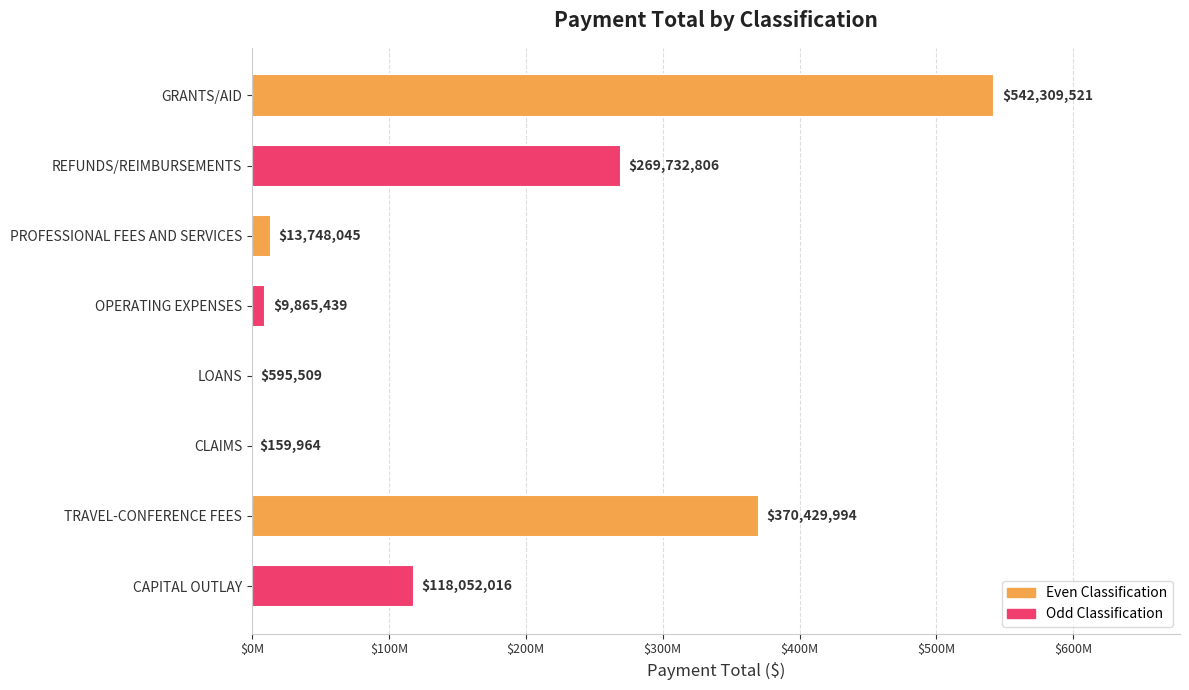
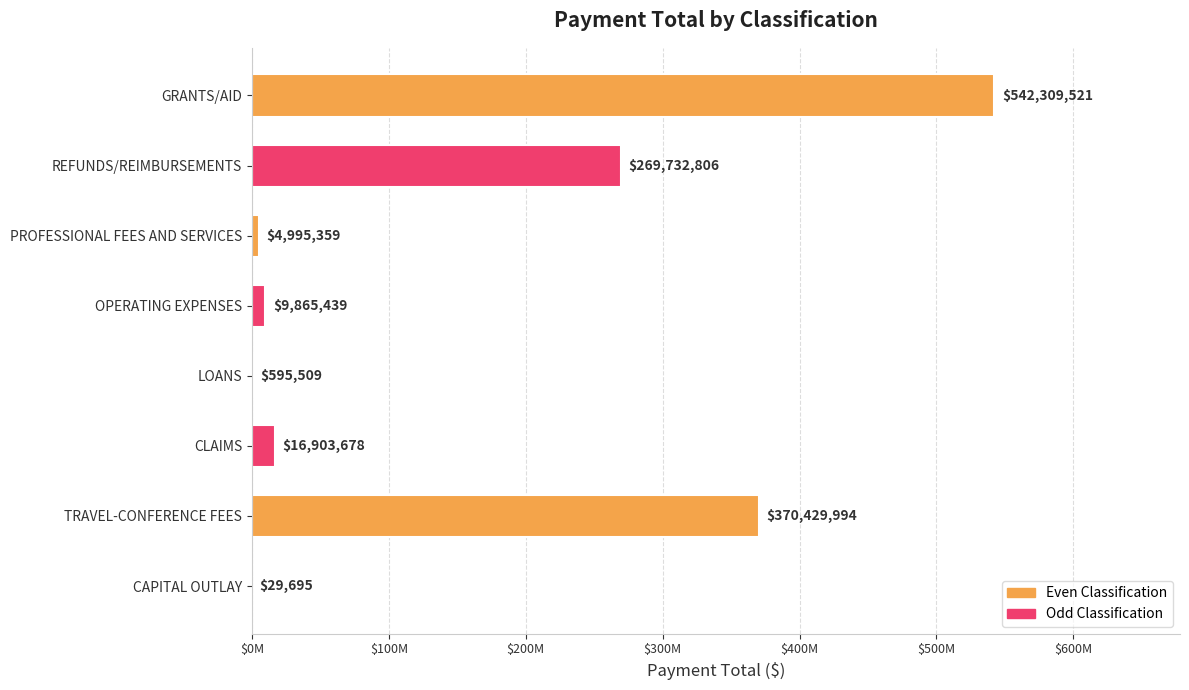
  {
    "GRANTS/AID": "$542,309,521",
    "REFUNDS/REIMBURSEMENTS": "$269,732,806",
-   "PROFESSIONAL FEES AND SERVICES": "$13,748,045",
+   "PROFESSIONAL FEES AND SERVICES": "$4,995,359",
    "OPERATING EXPENSES": "$9,865,439",
    "LOANS": "$595,509",
-   "CLAIMS": "$159,964",
+   "CLAIMS": "$16,903,678",
    "TRAVEL-CONFERENCE FEES": "$370,429,994",
-   "CAPITAL OUTLAY": "$118,052,016"
+   "CAPITAL OUTLAY": "$29,695"
  }
